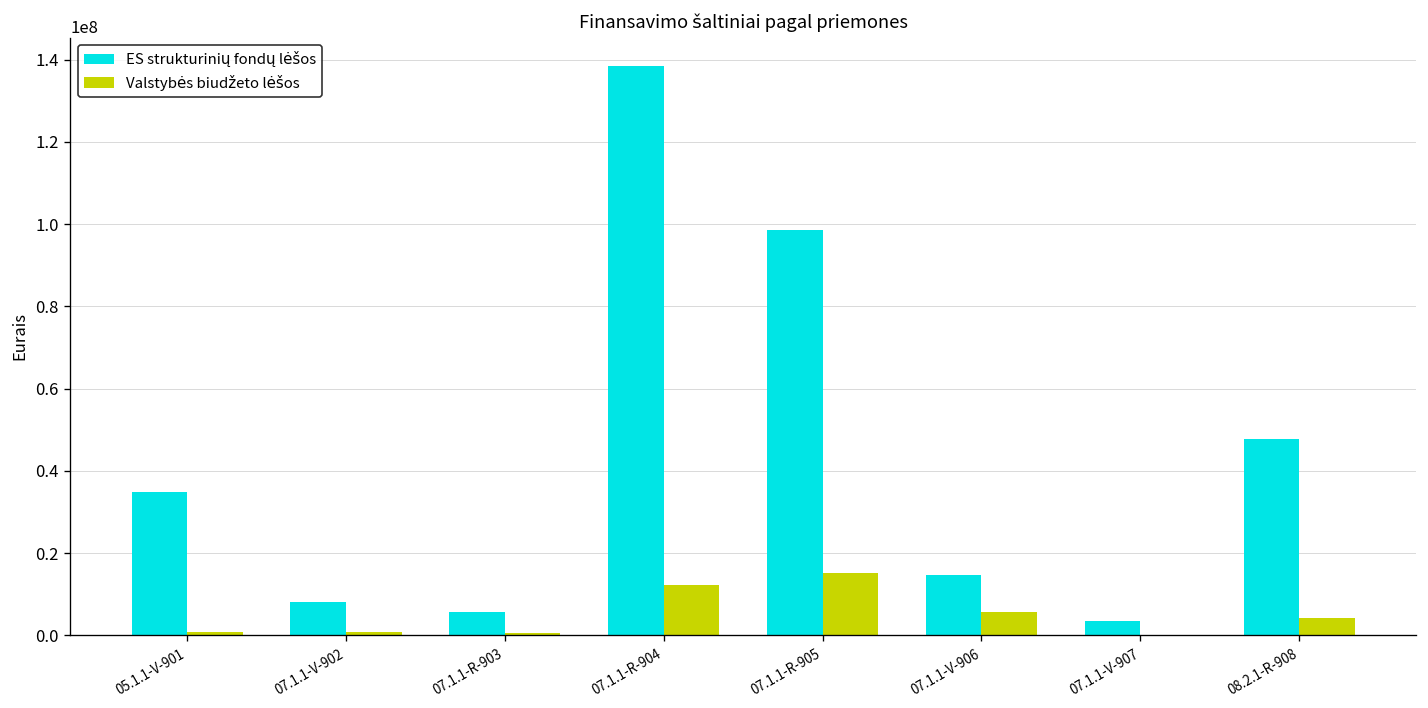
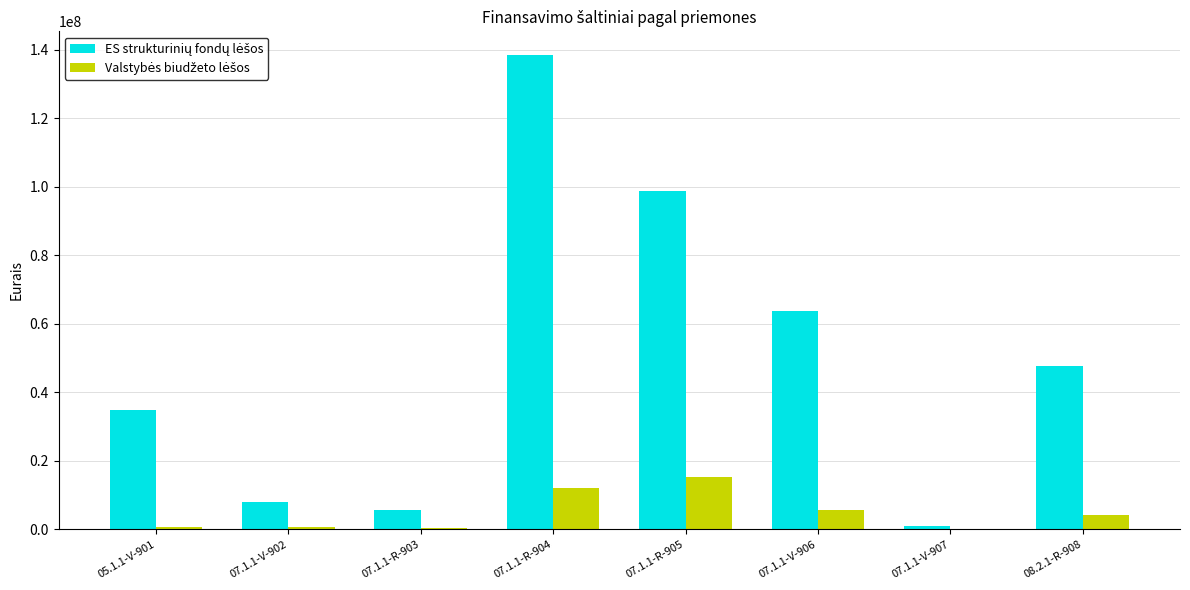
  {
    "ES strukturinių fondų lėšos": {
      "05.1.1-V-901": 35000000,
      "07.1.1-V-902": 8000000,
      "07.1.1-R-903": 6000000,
      "07.1.1-R-904": 138000000,
      "07.1.1-R-905": 99000000,
-     "07.1.1-V-906": 15000000,
-     "07.1.1-V-907": 3000000,
+     "07.1.1-V-906": 64000000,
+     "07.1.1-V-907": 1000000,
      "08.2.1-R-908": 48000000
    },
    "Valstybės biudžeto lėšos": {
      "07.1.1-R-904": 12000000,
      "07.1.1-R-905": 15000000,
      "07.1.1-V-906": 6000000,
      "08.2.1-R-908": 4000000
    }
  }
